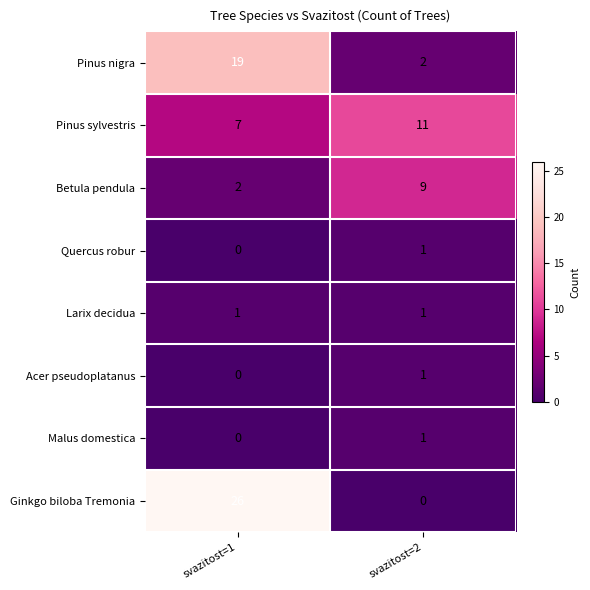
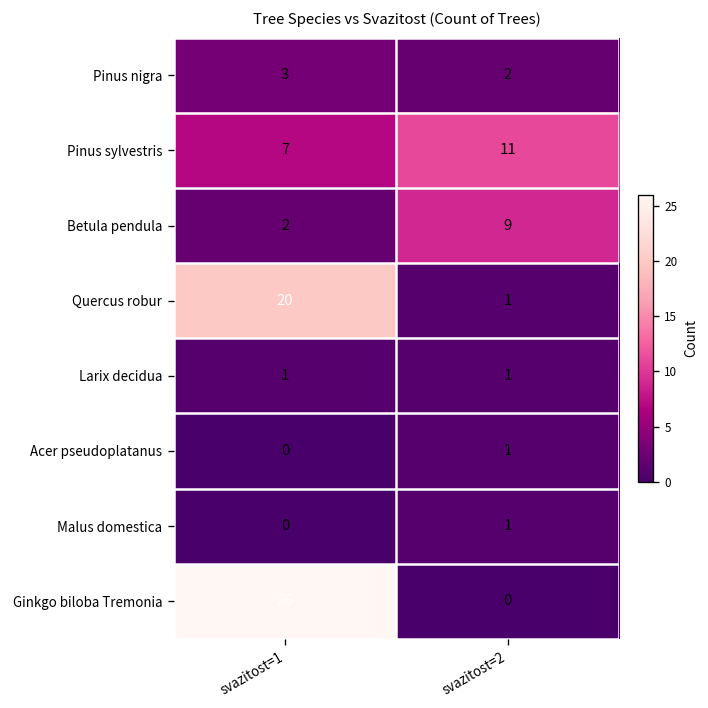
  {
    "Pinus nigra": {
-     "svazitost=1": 19,
+     "svazitost=1": 3,
      "svazitost=2": 2
    },
    "Pinus sylvestris": {
      "svazitost=1": 7,
      "svazitost=2": 11
    },
    "Betula pendula": {
      "svazitost=1": 2,
      "svazitost=2": 9
    },
    "Quercus robur": {
-     "svazitost=1": 0,
+     "svazitost=1": 20,
      "svazitost=2": 1
    },
    "Larix decidua": {
      "svazitost=1": 1,
      "svazitost=2": 1
    },
    "Acer pseudoplatanus": {
      "svazitost=1": 0,
      "svazitost=2": 1
    },
    "Malus domestica": {
      "svazitost=1": 0,
      "svazitost=2": 1
    },
    "Ginkgo biloba Tremonia": {
      "svazitost=2": 0
    }
  }
